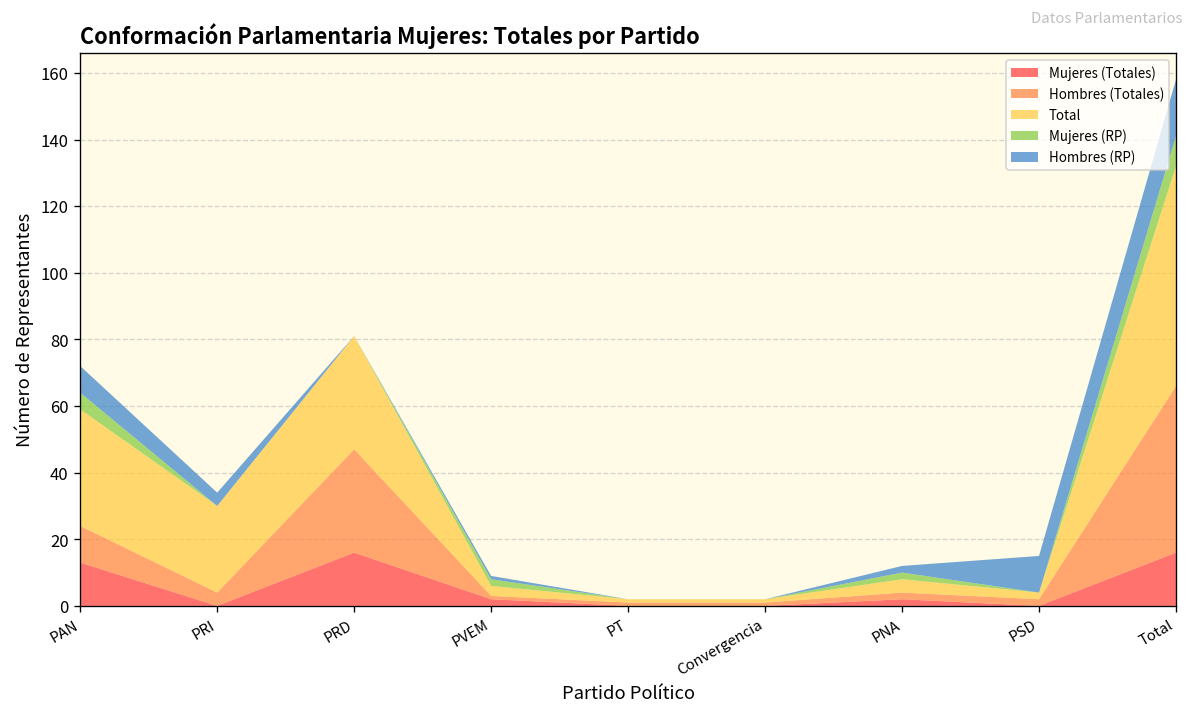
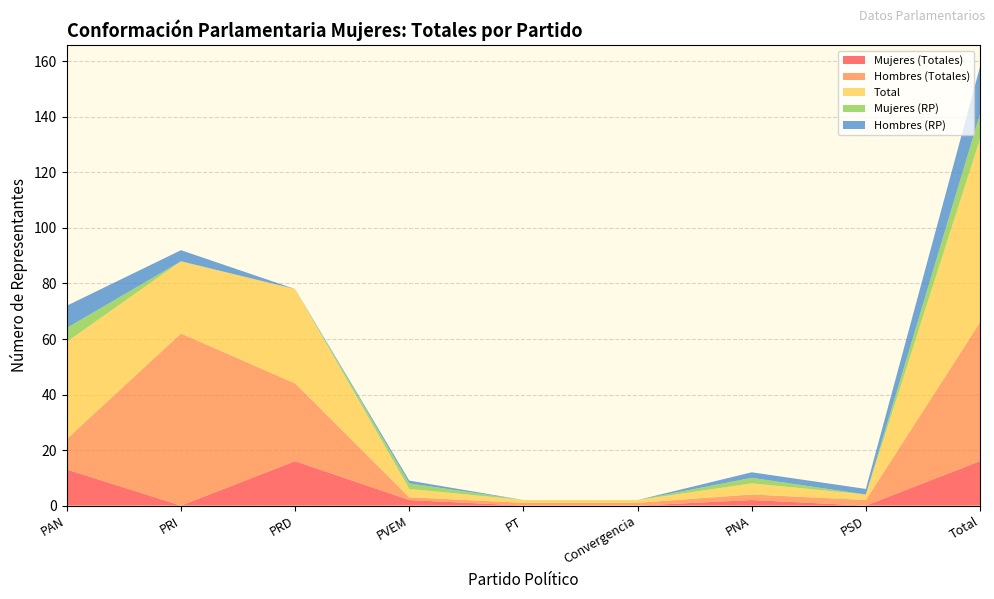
  {
    "Mujeres (Totales)": {
      "PAN": 13,
      "PRI": 0,
      "PRD": 16,
      "PVEM": 2,
      "PT": 0,
      "Convergencia": 0,
      "PNA": 2,
      "PSD": 0,
      "Total": 16
    },
    "Hombres (Totales)": {
      "PAN": 11,
-     "PRI": 4,
-     "PRD": 31,
+     "PRI": 62,
+     "PRD": 28,
      "PVEM": 1,
      "PT": 1,
      "Convergencia": 1,
      "PNA": 2,
      "PSD": 2,
      "Total": 50
    },
    "Total": {
      "PAN": 35,
      "PVEM": 3,
      "PNA": 4,
      "Total": 66
    },
    "Mujeres (RP)": {
      "PAN": 5,
      "PVEM": 2,
      "PNA": 2,
      "Total": 9
    },
    "Hombres (RP)": {
      "PAN": 8,
      "PRI": 4,
      "PVEM": 1,
      "PNA": 2,
-     "PSD": 11,
+     "PSD": 2,
      "Total": 17
    }
  }
